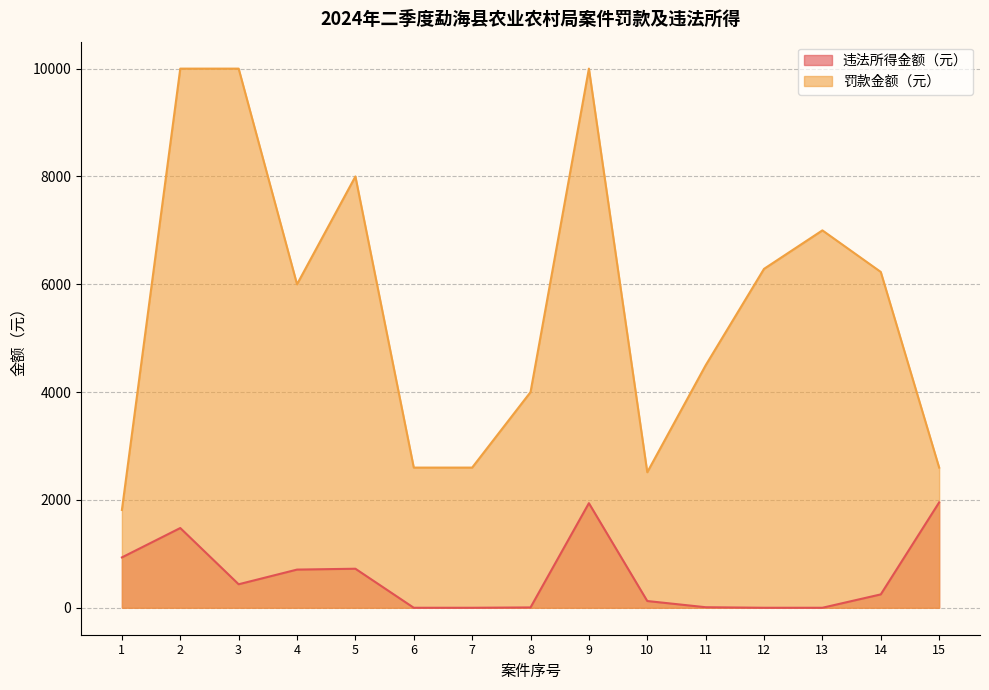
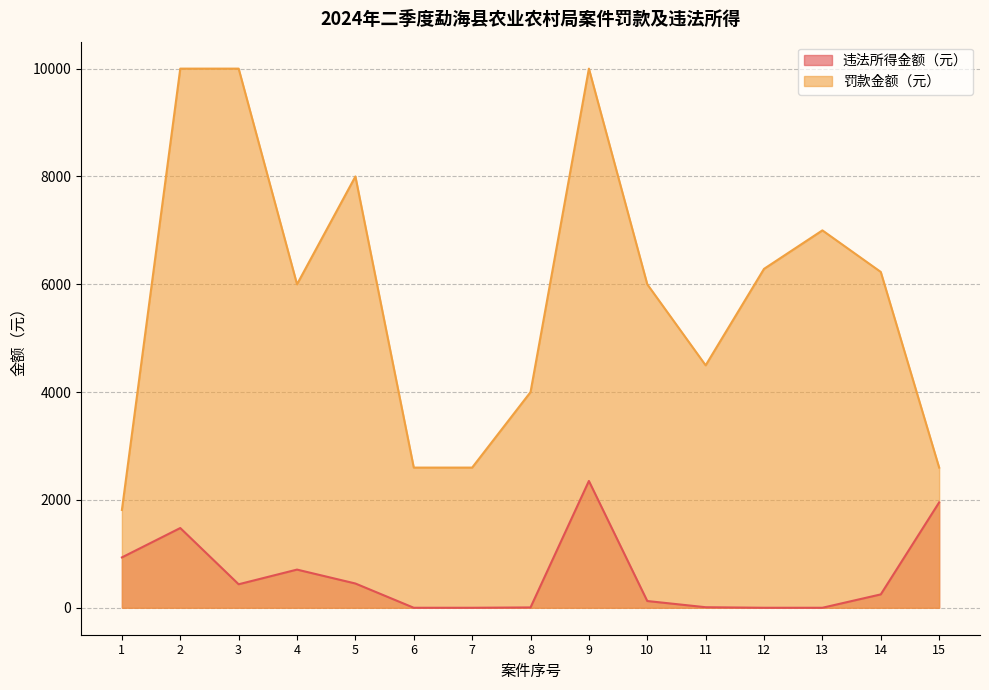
  {
    "违法所得金额（元）": {
      "1": 900,
      "2": 1500,
      "3": 400,
      "4": 700,
-     "5": 700,
+     "5": 500,
      "6": 0,
      "7": 0,
      "8": 0,
-     "9": 1900,
+     "9": 2400,
      "10": 100,
      "11": 0,
      "12": 0,
      "13": 0,
      "14": 200,
      "15": 2000
    },
    "罚款金额（元）": {
      "1": 1800,
      "2": 10000,
      "3": 10000,
      "4": 6000,
      "5": 8000,
      "6": 2600,
      "7": 2600,
      "8": 4000,
      "9": 10000,
-     "10": 2500,
+     "10": 6000,
      "11": 4500,
      "12": 6300,
      "13": 7000,
      "14": 6200,
      "15": 2600
    }
  }
